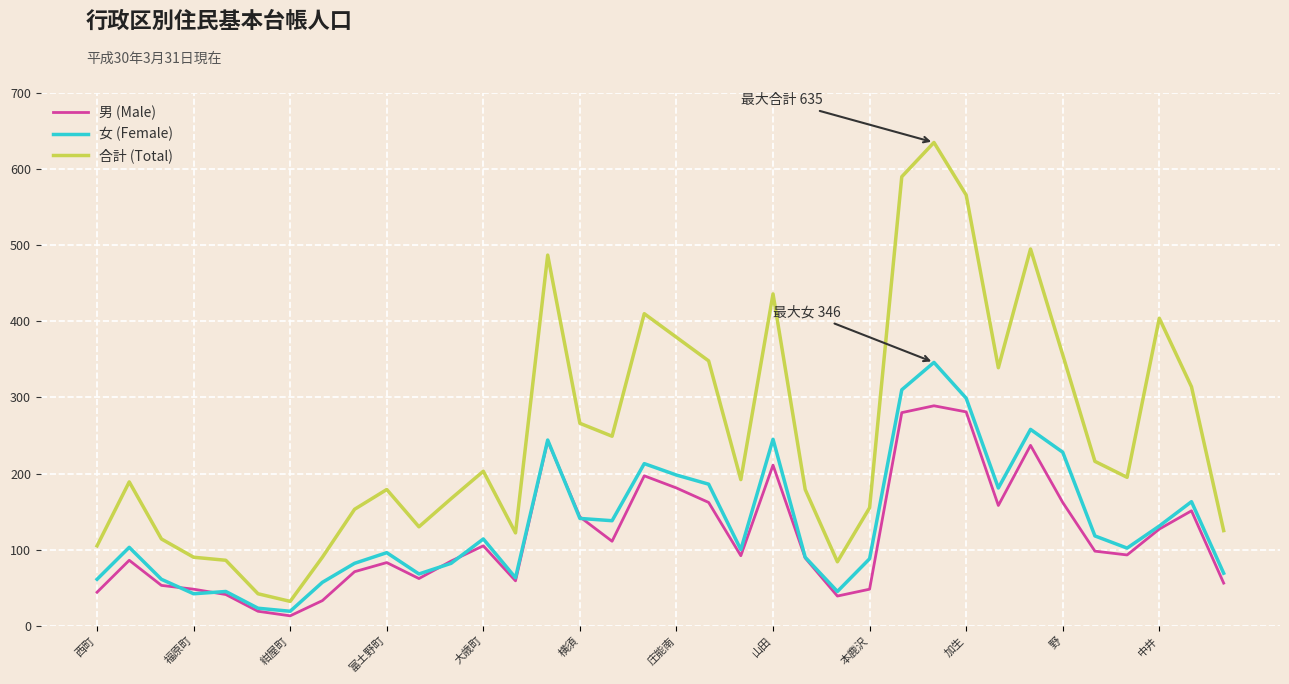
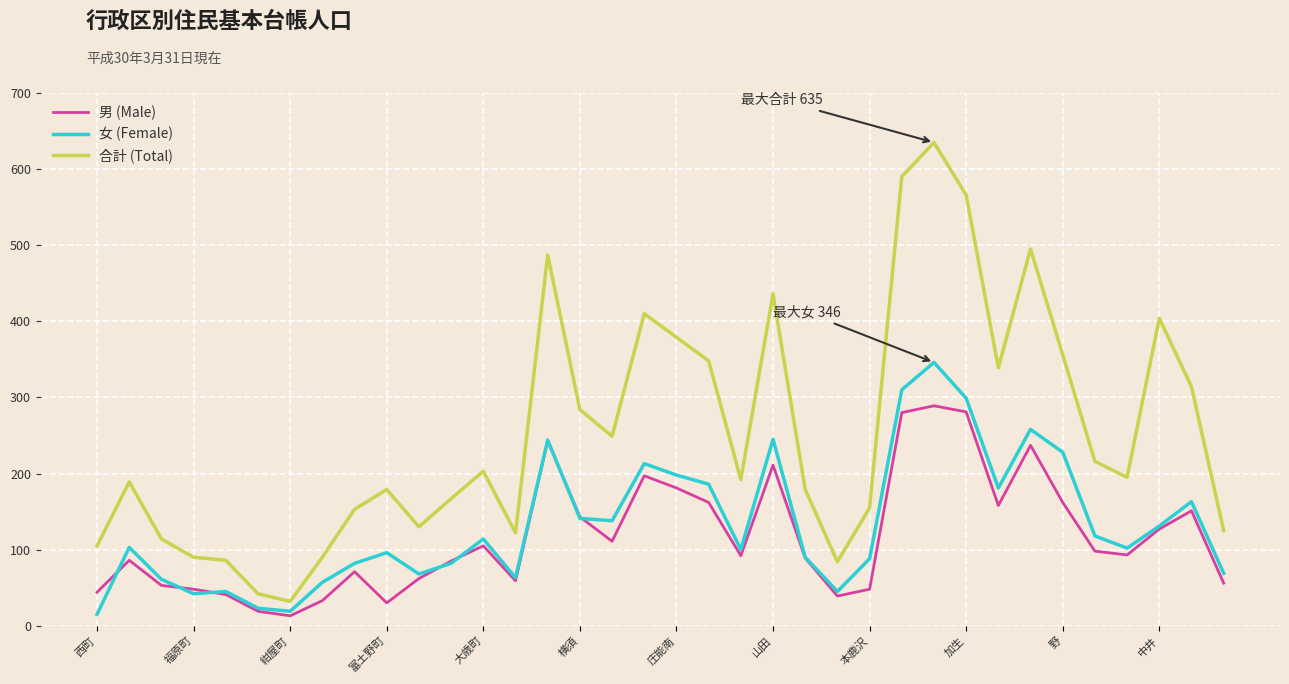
  {
    "男 (Male)": {
      "西町": 40,
      "福原町": 50,
      "紺屋町": 10,
-     "富土野町": 80,
+     "富土野町": 30,
      "大歳町": 110,
      "庄能南": 180,
      "山田": 210,
      "本鹿沢": 50,
      "加生": 280,
      "野": 160,
      "中井": 130
    },
    "女 (Female)": {
-     "西町": 60,
+     "西町": 20,
      "福原町": 40,
      "紺屋町": 20,
      "富土野町": 100,
      "大歳町": 110,
      "庄能南": 200,
      "山田": 250,
      "本鹿沢": 90,
      "加生": 300,
      "野": 230,
      "中井": 130
    },
    "合計 (Total)": {
      "西町": 110,
      "福原町": 90,
      "紺屋町": 30,
      "富土野町": 180,
      "大歳町": 200,
-     "横須": 270,
+     "横須": 280,
      "庄能南": 380,
      "山田": 440,
      "本鹿沢": 160,
      "加生": 570,
      "野": 360,
      "中井": 400
    }
  }
